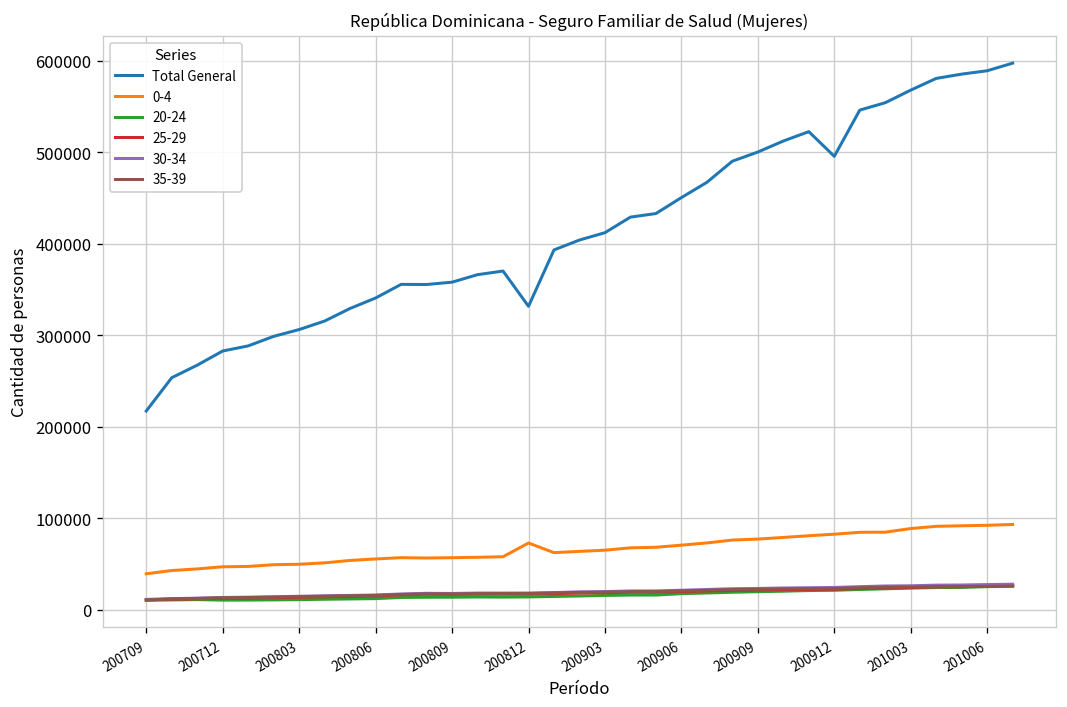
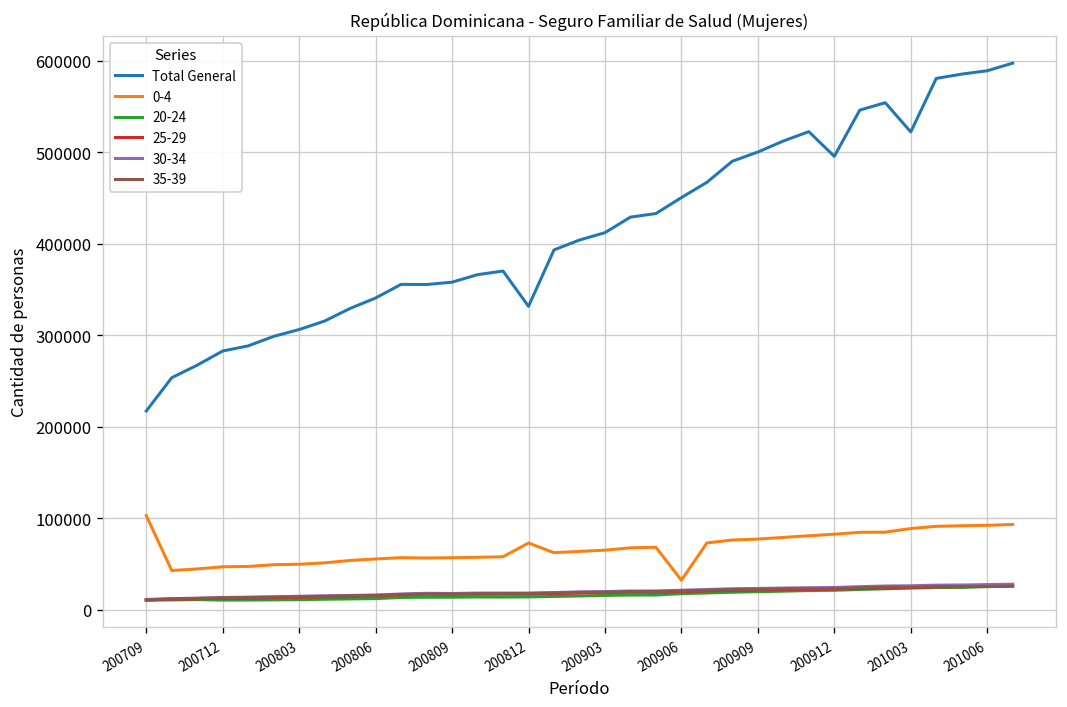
  {
    "Total General": {
      "200709": 220000,
      "200712": 280000,
      "200803": 310000,
      "200806": 340000,
      "200809": 360000,
      "200812": 330000,
      "200903": 410000,
      "200906": 450000,
      "200909": 500000,
      "200912": 500000,
-     "201003": 570000,
+     "201003": 520000,
      "201006": 590000
    },
    "0-4": {
-     "200709": 40000,
+     "200709": 100000,
      "200712": 50000,
      "200803": 50000,
      "200806": 60000,
      "200809": 60000,
      "200812": 70000,
      "200903": 60000,
-     "200906": 70000,
+     "200906": 30000,
      "200909": 80000,
      "200912": 80000,
      "201003": 90000,
      "201006": 90000
    }
  }
